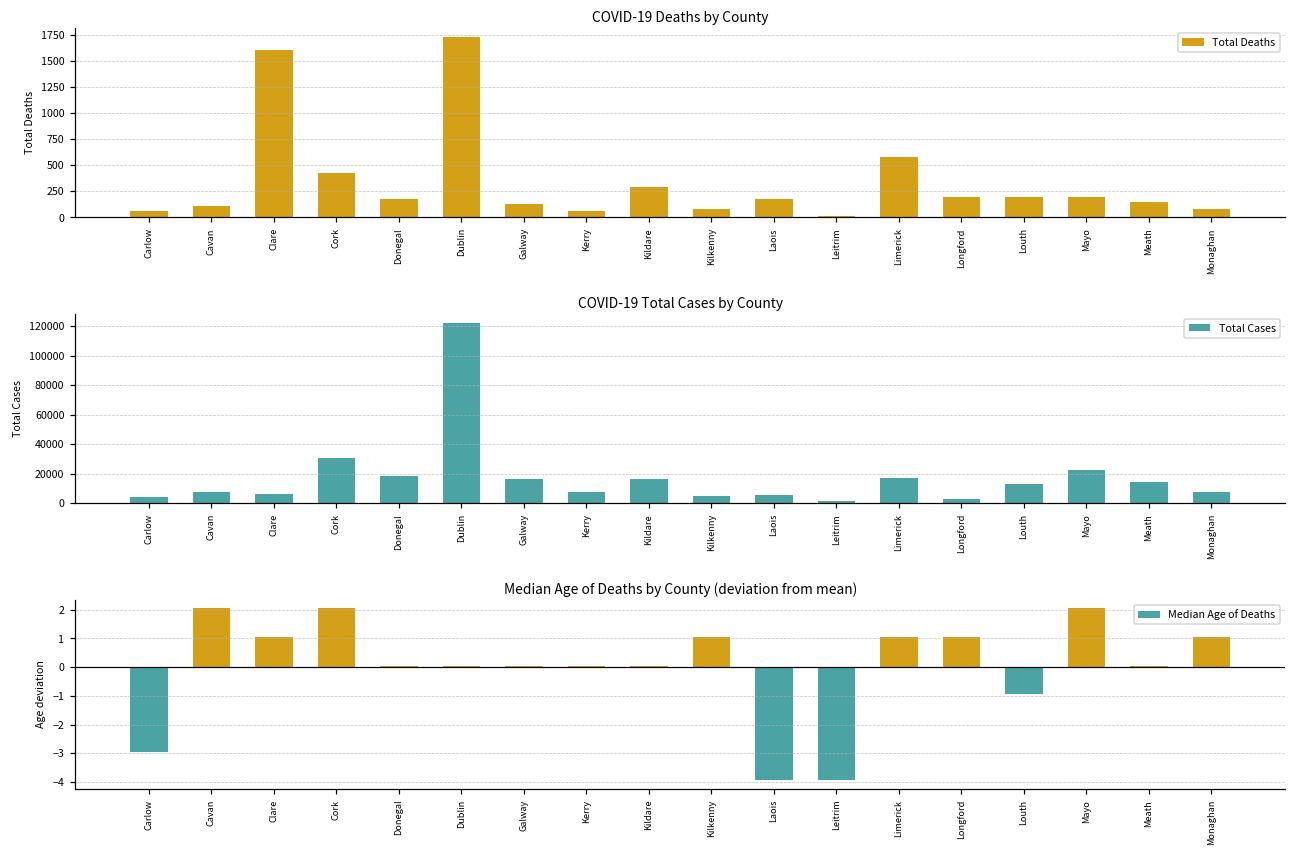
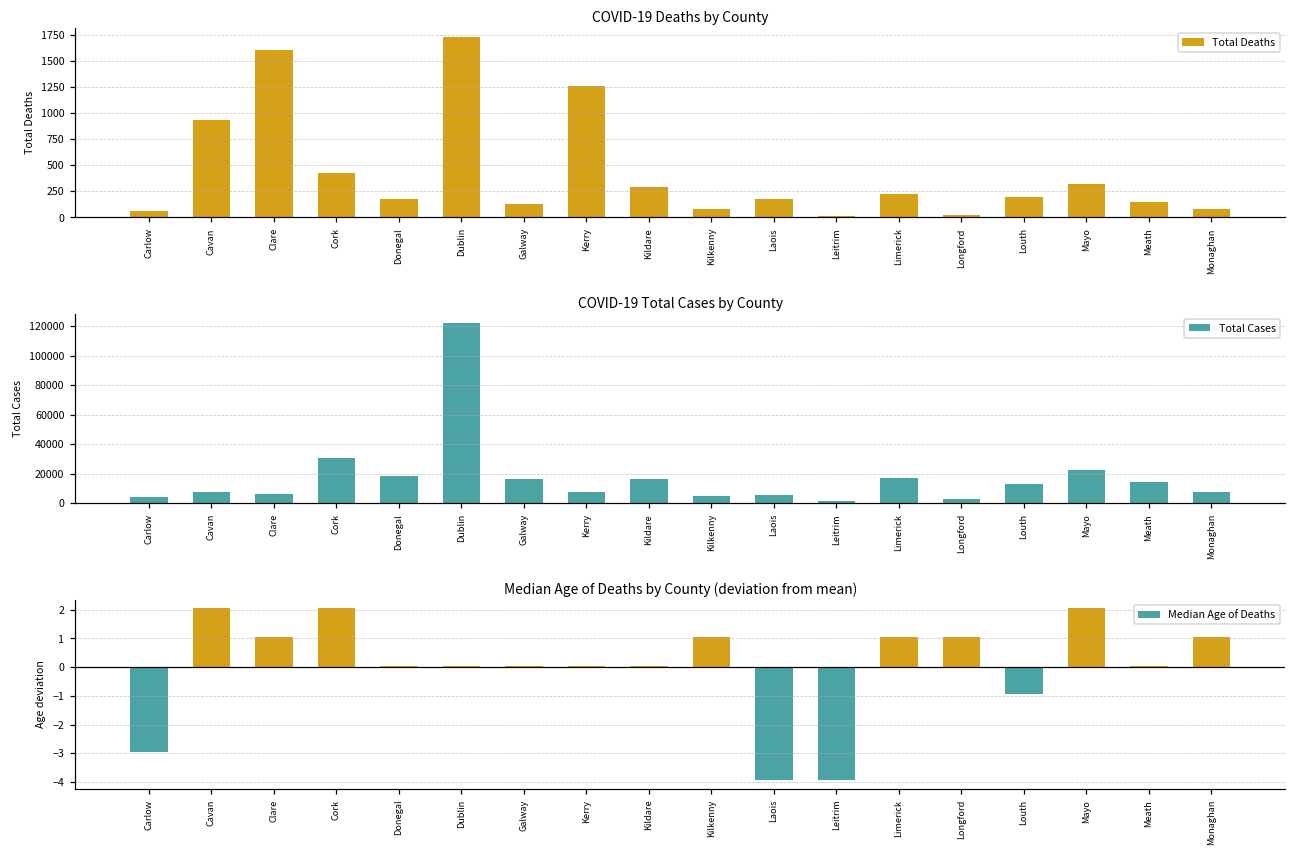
  {
    "COVID-19 Deaths by County": {
      "Carlow": 100,
-     "Cavan": 100,
+     "Cavan": 900,
      "Clare": 1600,
      "Cork": 400,
      "Donegal": 200,
      "Dublin": 1700,
      "Galway": 100,
-     "Kerry": 100,
+     "Kerry": 1300,
      "Kildare": 300,
      "Kilkenny": 100,
      "Laois": 200,
-     "Limerick": 600,
-     "Longford": 200,
+     "Limerick": 200,
+     "Longford": 0,
      "Louth": 200,
-     "Mayo": 200,
+     "Mayo": 300,
      "Meath": 100,
      "Monaghan": 100
    },
    "COVID-19 Total Cases by County": {
      "Carlow": 4000,
      "Cavan": 7000,
      "Clare": 7000,
      "Cork": 31000,
      "Donegal": 18000,
      "Dublin": 122000,
      "Galway": 16000,
      "Kerry": 7000,
      "Kildare": 16000,
      "Kilkenny": 5000,
      "Laois": 5000,
      "Limerick": 17000,
      "Longford": 3000,
      "Louth": 13000,
      "Mayo": 22000,
      "Meath": 14000,
      "Monaghan": 7000
    },
    "Median Age of Deaths by County (deviation from mean)": {
      "Carlow": -2.9,
      "Cavan": 2.1,
      "Clare": 1.1,
      "Cork": 2.1,
      "Kilkenny": 1.1,
      "Laois": -3.9,
      "Leitrim": -3.9,
      "Limerick": 1.1,
      "Longford": 1.1,
      "Louth": -0.9,
      "Mayo": 2.1,
      "Monaghan": 1.1
    }
  }
